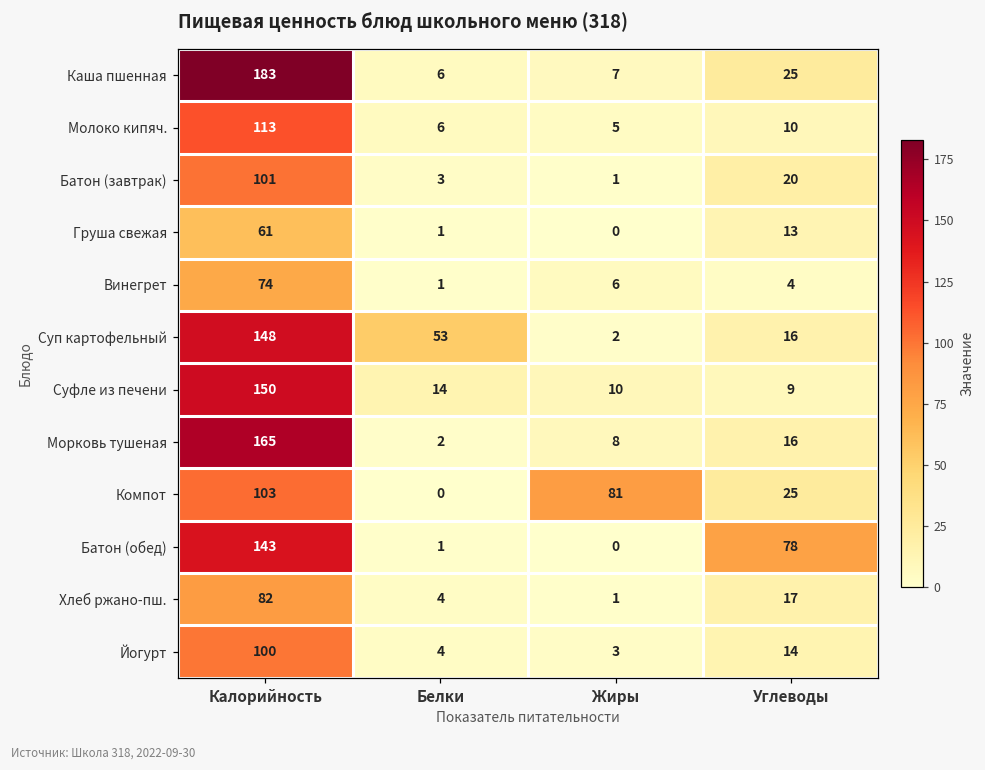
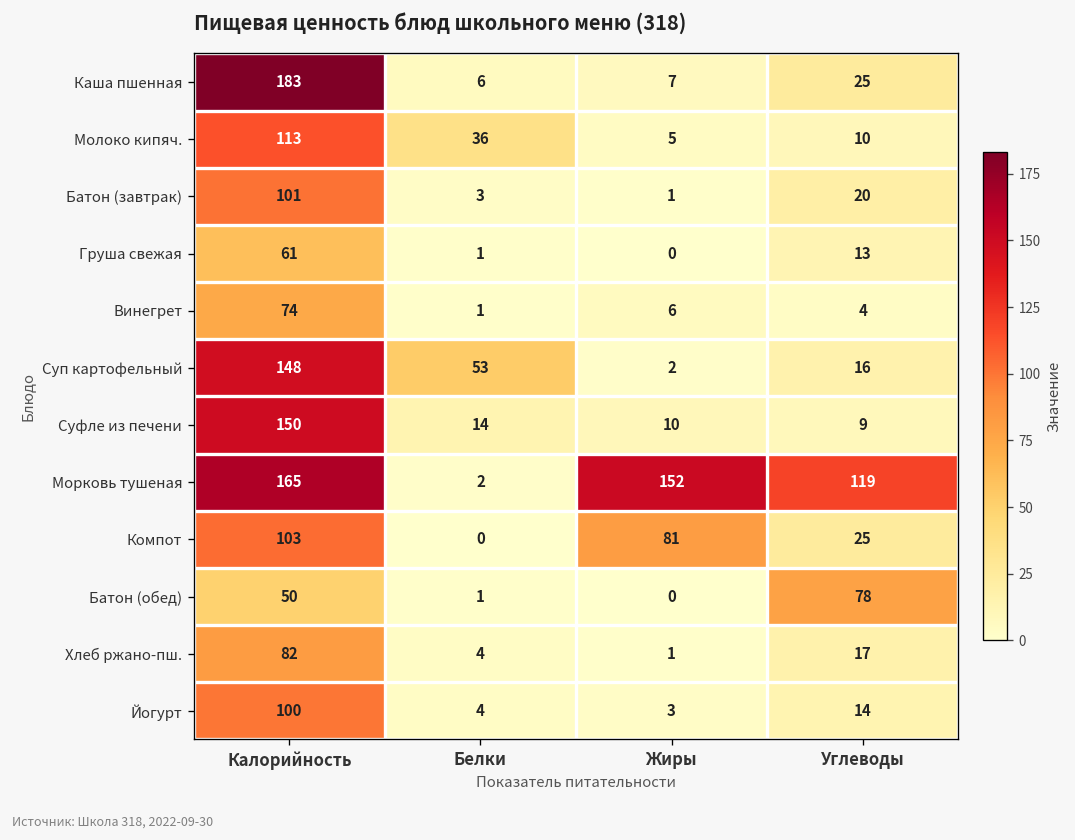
  {
    "Каша пшенная": {
      "Калорийность": 183,
      "Белки": 6,
      "Жиры": 7,
      "Углеводы": 25
    },
    "Молоко кипяч.": {
      "Калорийность": 113,
-     "Белки": 6,
+     "Белки": 36,
      "Жиры": 5,
      "Углеводы": 10
    },
    "Батон (завтрак)": {
      "Калорийность": 101,
      "Белки": 3,
      "Жиры": 1,
      "Углеводы": 20
    },
    "Груша свежая": {
      "Калорийность": 61,
      "Белки": 1,
      "Жиры": 0,
      "Углеводы": 13
    },
    "Винегрет": {
      "Калорийность": 74,
      "Белки": 1,
      "Жиры": 6,
      "Углеводы": 4
    },
    "Суп картофельный": {
      "Калорийность": 148,
      "Белки": 53,
      "Жиры": 2,
      "Углеводы": 16
    },
    "Суфле из печени": {
      "Калорийность": 150,
      "Белки": 14,
      "Жиры": 10,
      "Углеводы": 9
    },
    "Морковь тушеная": {
      "Калорийность": 165,
      "Белки": 2,
-     "Жиры": 8,
-     "Углеводы": 16
+     "Жиры": 152,
+     "Углеводы": 119
    },
    "Компот": {
      "Калорийность": 103,
      "Белки": 0,
      "Жиры": 81,
      "Углеводы": 25
    },
    "Батон (обед)": {
-     "Калорийность": 143,
+     "Калорийность": 50,
      "Белки": 1,
      "Жиры": 0,
      "Углеводы": 78
    },
    "Хлеб ржано-пш.": {
      "Калорийность": 82,
      "Белки": 4,
      "Жиры": 1,
      "Углеводы": 17
    },
    "Йогурт": {
      "Калорийность": 100,
      "Белки": 4,
      "Жиры": 3,
      "Углеводы": 14
    }
  }
